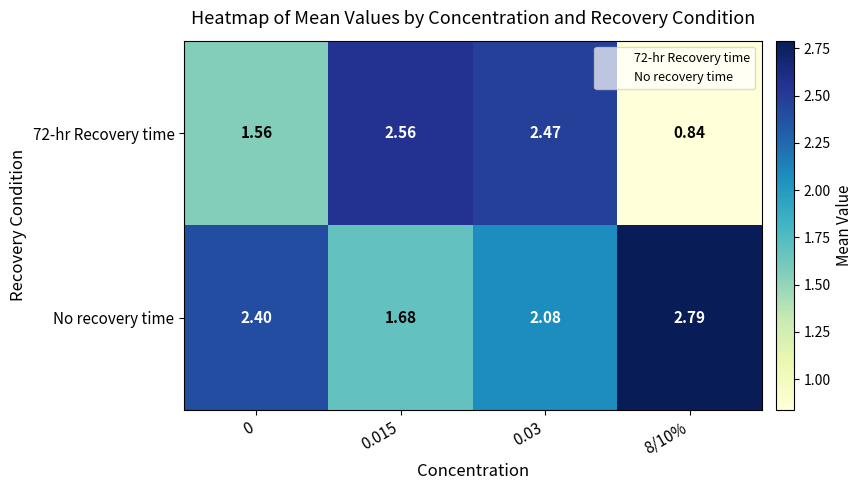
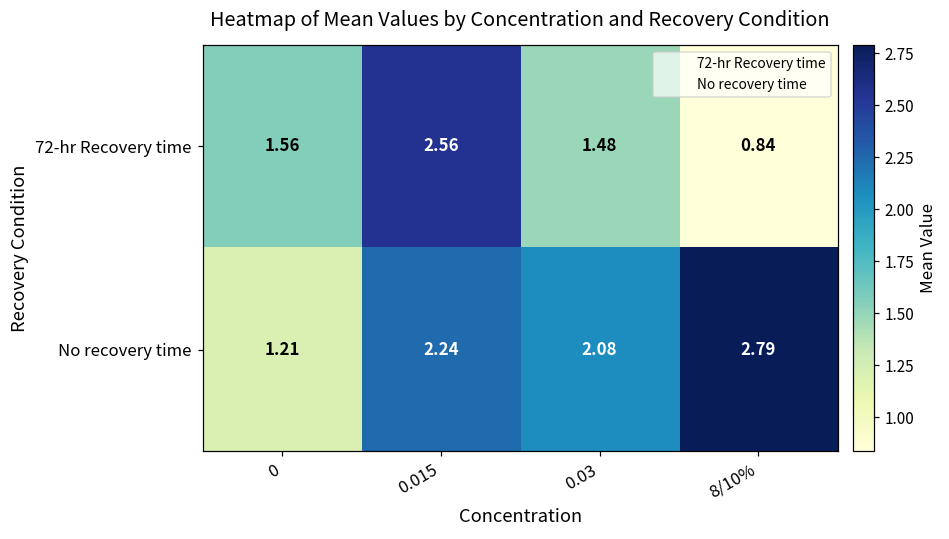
  {
    "72-hr Recovery time": {
      "0": 1.56,
      "0.015": 2.56,
-     "0.03": 2.47,
+     "0.03": 1.48,
      "8/10%": 0.84
    },
    "No recovery time": {
-     "0": 2.40,
-     "0.015": 1.68,
+     "0": 1.21,
+     "0.015": 2.24,
      "0.03": 2.08,
      "8/10%": 2.79
    }
  }
